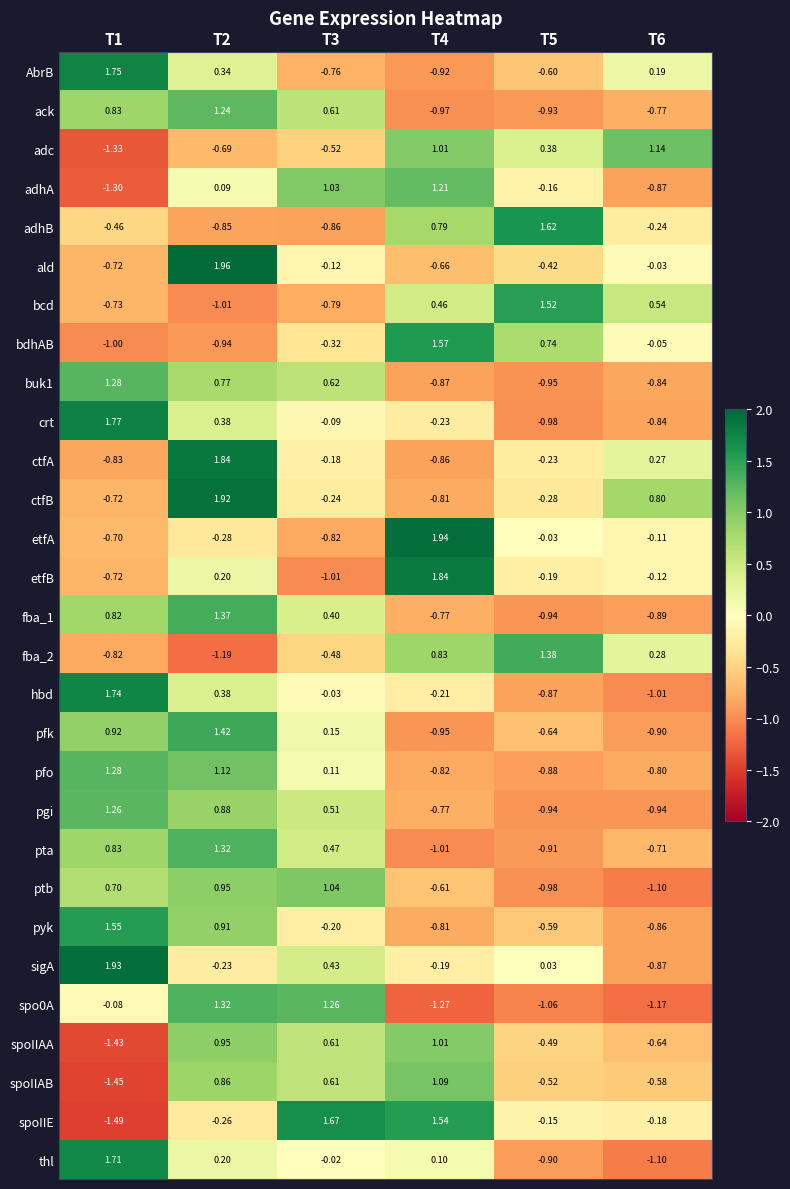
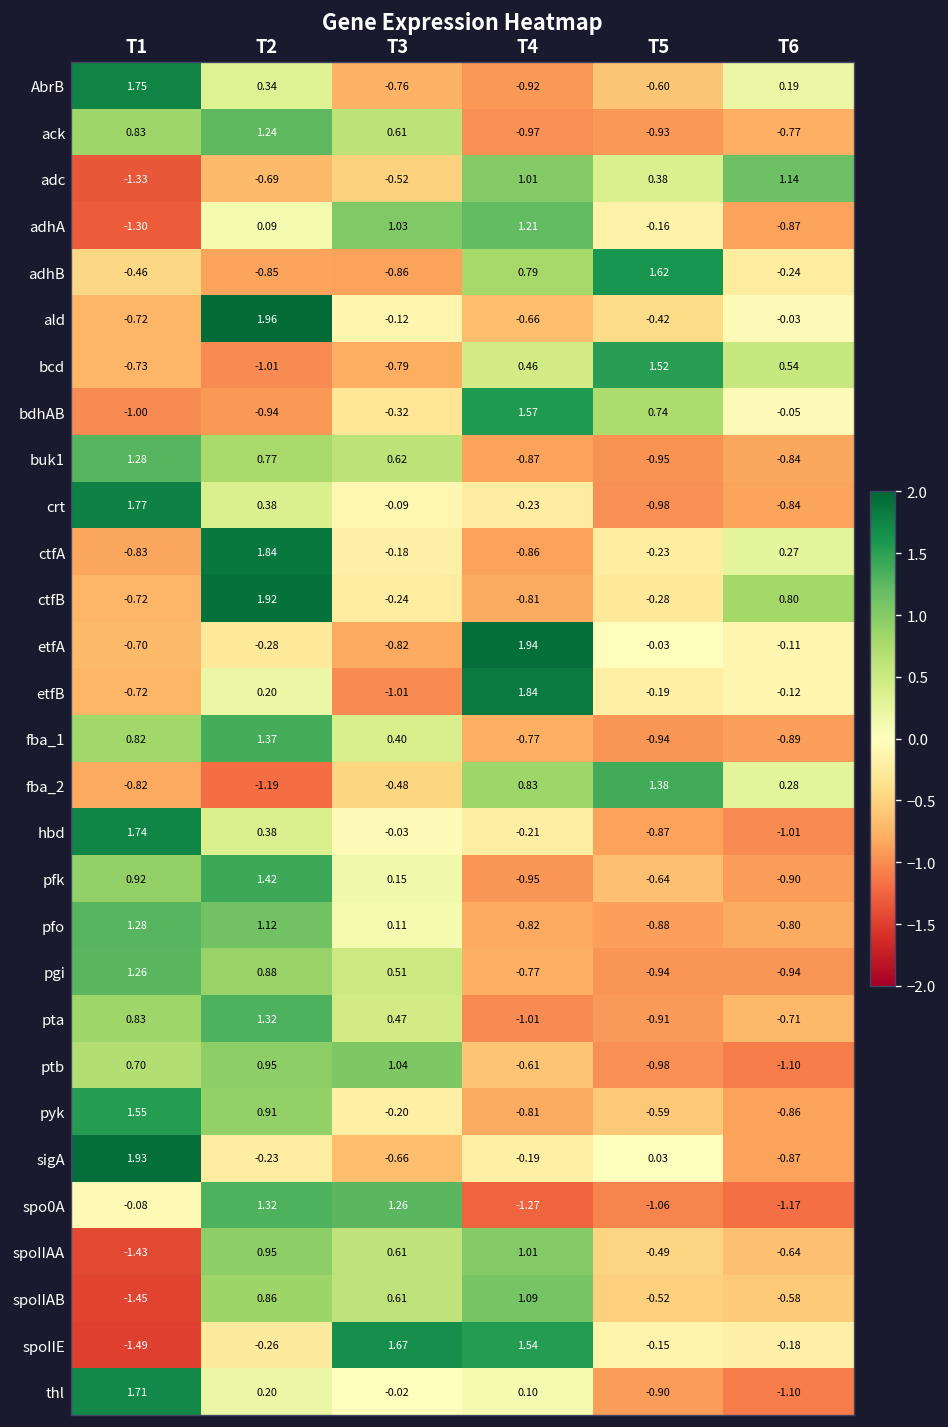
  {
    "AbrB": {
      "T1": 1.75,
      "T2": 0.34,
      "T3": -0.76,
      "T4": -0.92,
      "T5": -0.60,
      "T6": 0.19
    },
    "ack": {
      "T1": 0.83,
      "T2": 1.24,
      "T3": 0.61,
      "T4": -0.97,
      "T5": -0.93,
      "T6": -0.77
    },
    "adc": {
      "T1": -1.33,
      "T2": -0.69,
      "T3": -0.52,
      "T4": 1.01,
      "T5": 0.38,
      "T6": 1.14
    },
    "adhA": {
      "T1": -1.30,
      "T2": 0.09,
      "T3": 1.03,
      "T4": 1.21,
      "T5": -0.16,
      "T6": -0.87
    },
    "adhB": {
      "T1": -0.46,
      "T2": -0.85,
      "T3": -0.86,
      "T4": 0.79,
      "T5": 1.62,
      "T6": -0.24
    },
    "ald": {
      "T1": -0.72,
      "T2": 1.96,
      "T3": -0.12,
      "T4": -0.66,
      "T5": -0.42,
      "T6": -0.03
    },
    "bcd": {
      "T1": -0.73,
      "T2": -1.01,
      "T3": -0.79,
      "T4": 0.46,
      "T5": 1.52,
      "T6": 0.54
    },
    "bdhAB": {
      "T1": -1.00,
      "T2": -0.94,
      "T3": -0.32,
      "T4": 1.57,
      "T5": 0.74,
      "T6": -0.05
    },
    "buk1": {
      "T1": 1.28,
      "T2": 0.77,
      "T3": 0.62,
      "T4": -0.87,
      "T5": -0.95,
      "T6": -0.84
    },
    "crt": {
      "T1": 1.77,
      "T2": 0.38,
      "T3": -0.09,
      "T4": -0.23,
      "T5": -0.98,
      "T6": -0.84
    },
    "ctfA": {
      "T1": -0.83,
      "T2": 1.84,
      "T3": -0.18,
      "T4": -0.86,
      "T5": -0.23,
      "T6": 0.27
    },
    "ctfB": {
      "T1": -0.72,
      "T2": 1.92,
      "T3": -0.24,
      "T4": -0.81,
      "T5": -0.28,
      "T6": 0.80
    },
    "etfA": {
      "T1": -0.70,
      "T2": -0.28,
      "T3": -0.82,
      "T4": 1.94,
      "T5": -0.03,
      "T6": -0.11
    },
    "etfB": {
      "T1": -0.72,
      "T2": 0.20,
      "T3": -1.01,
      "T4": 1.84,
      "T5": -0.19,
      "T6": -0.12
    },
    "fba_1": {
      "T1": 0.82,
      "T2": 1.37,
      "T3": 0.40,
      "T4": -0.77,
      "T5": -0.94,
      "T6": -0.89
    },
    "fba_2": {
      "T1": -0.82,
      "T2": -1.19,
      "T3": -0.48,
      "T4": 0.83,
      "T5": 1.38,
      "T6": 0.28
    },
    "hbd": {
      "T1": 1.74,
      "T2": 0.38,
      "T3": -0.03,
      "T4": -0.21,
      "T5": -0.87,
      "T6": -1.01
    },
    "pfk": {
      "T1": 0.92,
      "T2": 1.42,
      "T3": 0.15,
      "T4": -0.95,
      "T5": -0.64,
      "T6": -0.90
    },
    "pfo": {
      "T1": 1.28,
      "T2": 1.12,
      "T3": 0.11,
      "T4": -0.82,
      "T5": -0.88,
      "T6": -0.80
    },
    "pgi": {
      "T1": 1.26,
      "T2": 0.88,
      "T3": 0.51,
      "T4": -0.77,
      "T5": -0.94,
      "T6": -0.94
    },
    "pta": {
      "T1": 0.83,
      "T2": 1.32,
      "T3": 0.47,
      "T4": -1.01,
      "T5": -0.91,
      "T6": -0.71
    },
    "ptb": {
      "T1": 0.70,
      "T2": 0.95,
      "T3": 1.04,
      "T4": -0.61,
      "T5": -0.98,
      "T6": -1.10
    },
    "pyk": {
      "T1": 1.55,
      "T2": 0.91,
      "T3": -0.20,
      "T4": -0.81,
      "T5": -0.59,
      "T6": -0.86
    },
    "sigA": {
      "T1": 1.93,
      "T2": -0.23,
-     "T3": 0.43,
+     "T3": -0.66,
      "T4": -0.19,
      "T5": 0.03,
      "T6": -0.87
    },
    "spo0A": {
      "T1": -0.08,
      "T2": 1.32,
      "T3": 1.26,
      "T4": -1.27,
      "T5": -1.06,
      "T6": -1.17
    },
    "spoIIAA": {
      "T1": -1.43,
      "T2": 0.95,
      "T3": 0.61,
      "T4": 1.01,
      "T5": -0.49,
      "T6": -0.64
    },
    "spoIIAB": {
      "T1": -1.45,
      "T2": 0.86,
      "T3": 0.61,
      "T4": 1.09,
      "T5": -0.52,
      "T6": -0.58
    },
    "spoIIE": {
      "T1": -1.49,
      "T2": -0.26,
      "T3": 1.67,
      "T4": 1.54,
      "T5": -0.15,
      "T6": -0.18
    },
    "thl": {
      "T1": 1.71,
      "T2": 0.20,
      "T3": -0.02,
      "T4": 0.10,
      "T5": -0.90,
      "T6": -1.10
    }
  }
